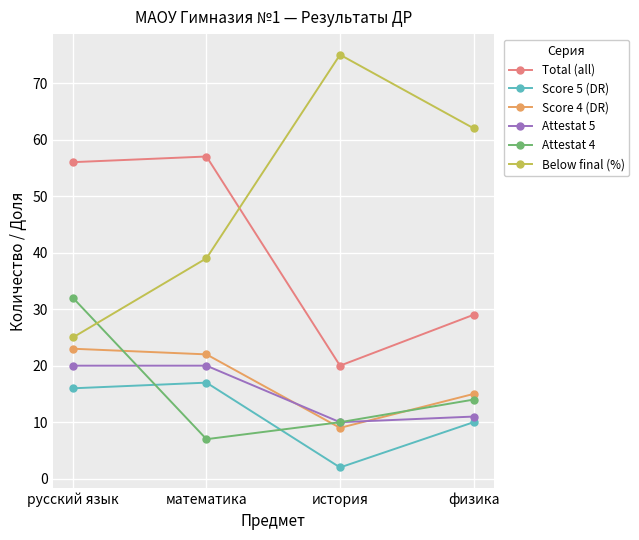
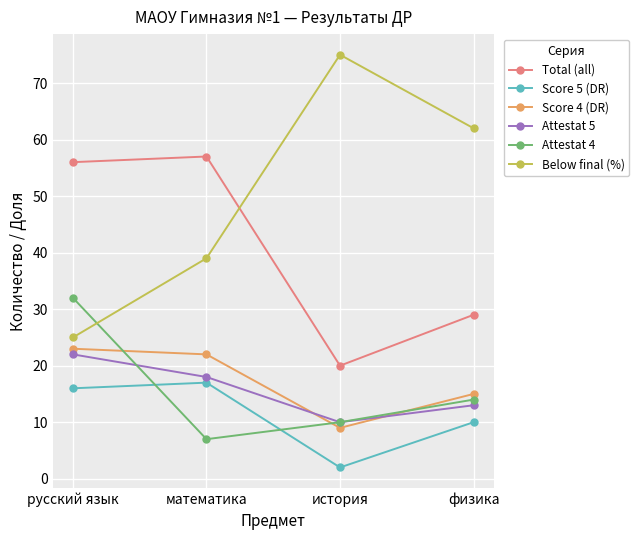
  {
    "Score 5 (DR)": {
      "русский язык": 16,
      "математика": 17,
      "история": 2,
      "физика": 10
    },
    "Attestat 5": {
-     "русский язык": 20,
-     "математика": 20,
-     "физика": 11
+     "русский язык": 22,
+     "математика": 18,
+     "физика": 13
    },
    "Attestat 4": {
      "русский язык": 32,
      "математика": 7,
      "физика": 14
    }
  }
